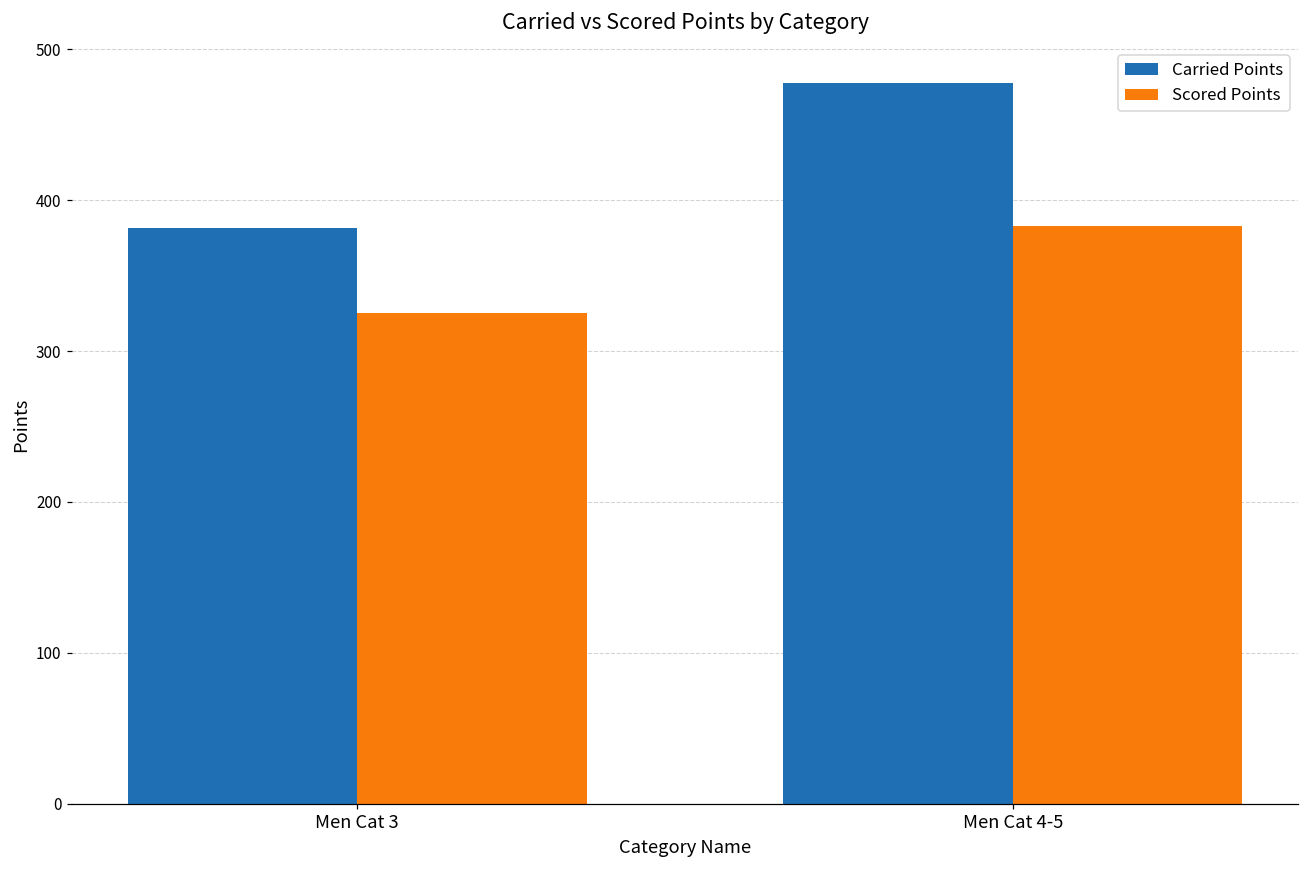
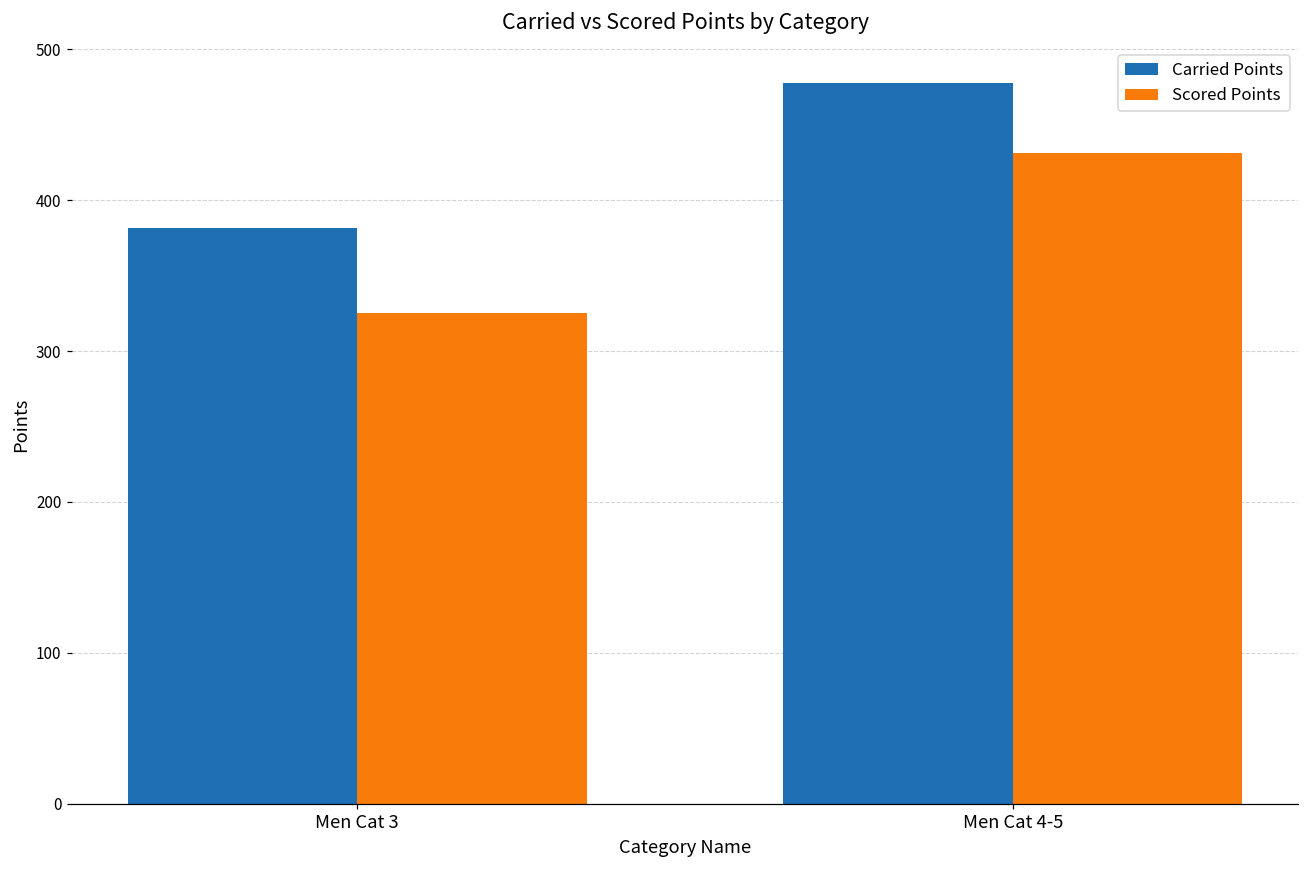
  {
    "Carried Points": {
      "Men Cat 3": 381,
      "Men Cat 4-5": 478
    },
    "Scored Points": {
      "Men Cat 3": 326,
-     "Men Cat 4-5": 383
+     "Men Cat 4-5": 431
    }
  }
